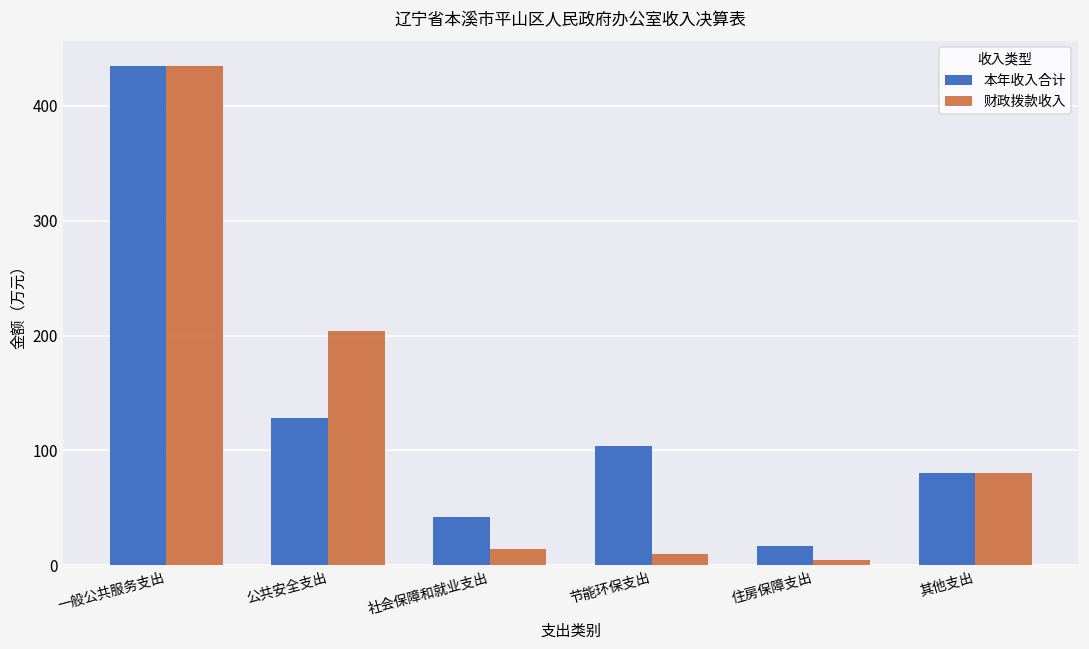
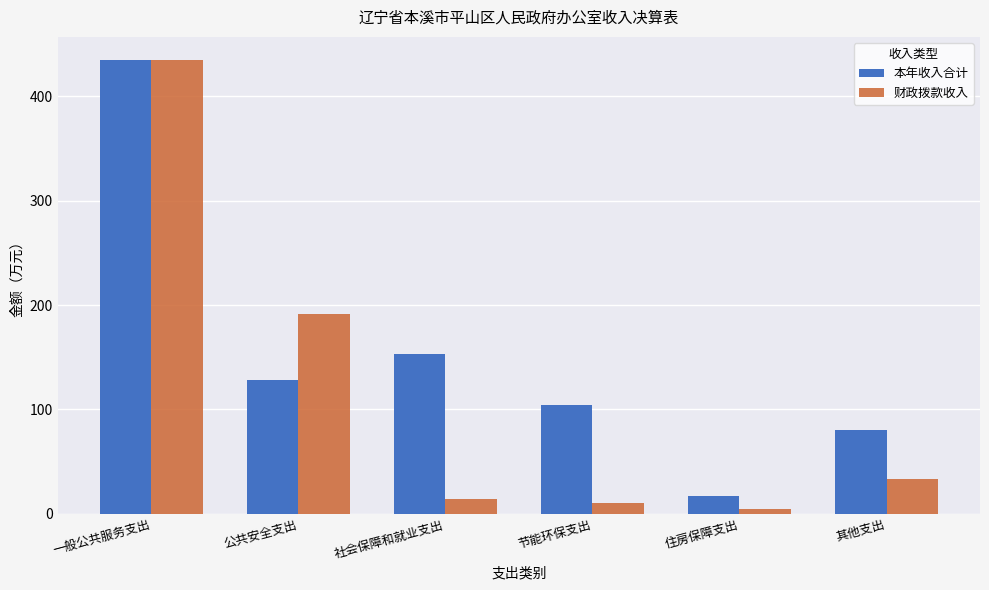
  {
    "本年收入合计": {
      "一般公共服务支出": 435,
      "公共安全支出": 128,
-     "社会保障和就业支出": 42,
+     "社会保障和就业支出": 153,
      "节能环保支出": 104,
      "住房保障支出": 17,
      "其他支出": 80
    },
    "财政拨款收入": {
      "一般公共服务支出": 435,
-     "公共安全支出": 204,
+     "公共安全支出": 191,
      "社会保障和就业支出": 14,
      "节能环保支出": 10,
      "住房保障支出": 5,
-     "其他支出": 80
+     "其他支出": 33
    }
  }
